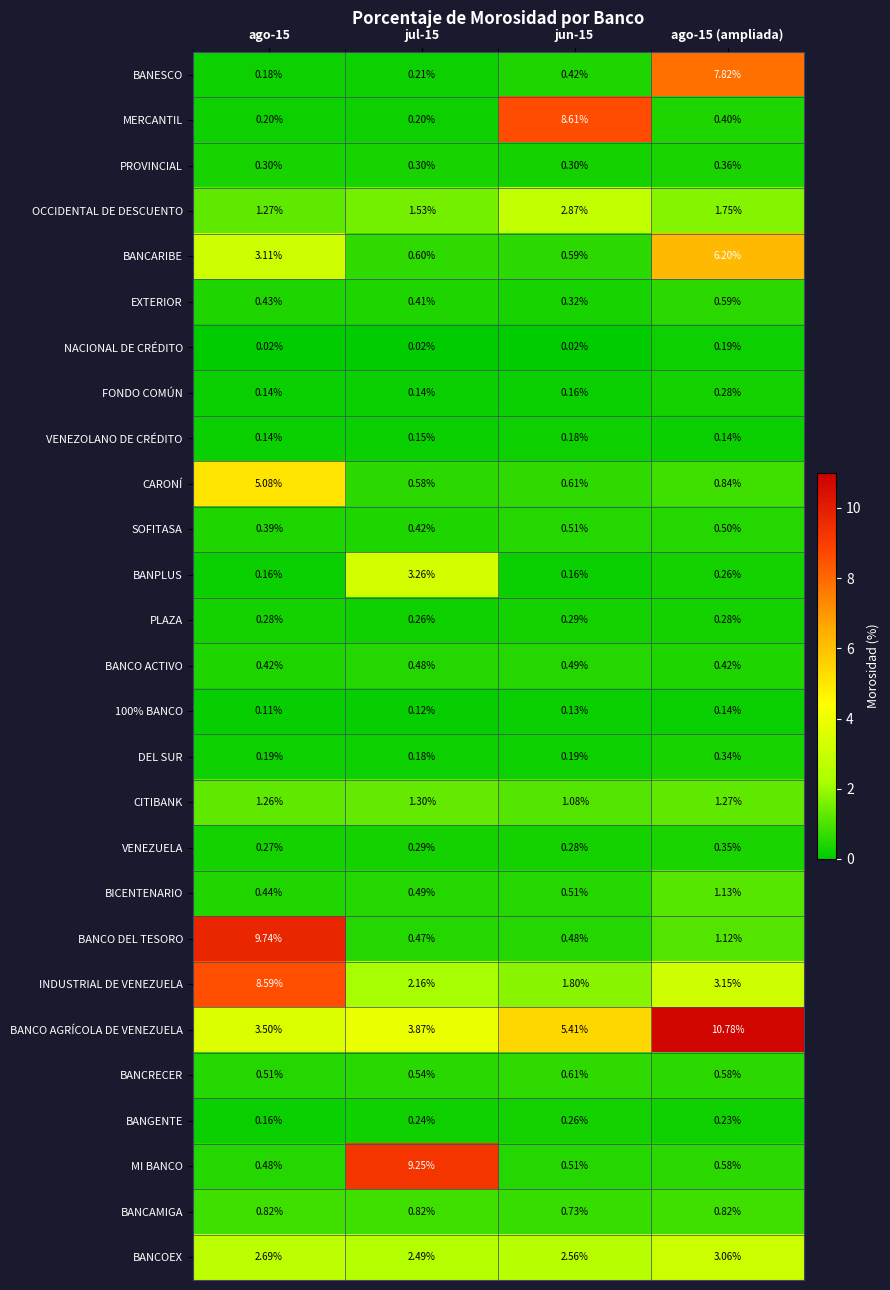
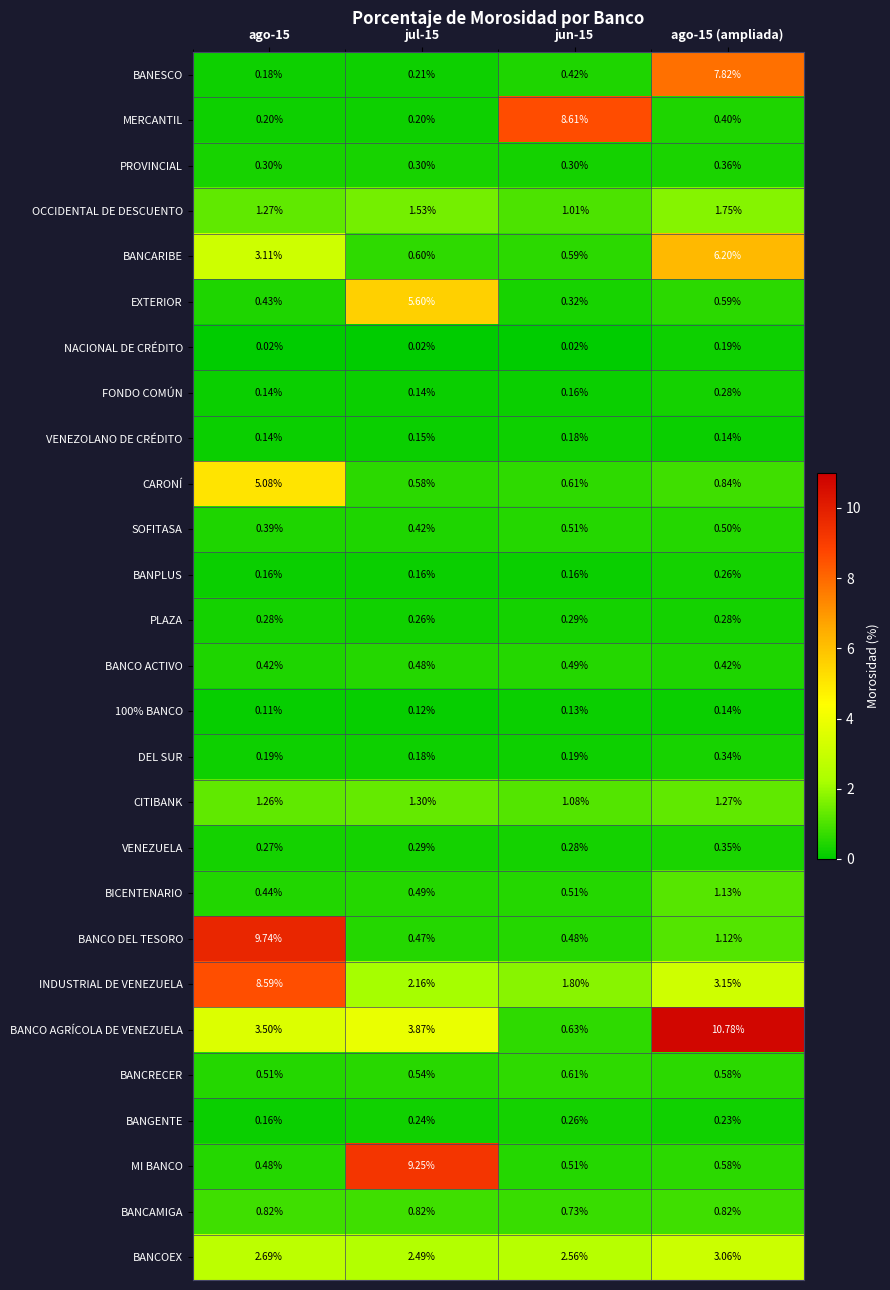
  {
    "BANESCO": {
      "ago-15": "0.18%",
      "jul-15": "0.21%",
      "jun-15": "0.42%",
      "ago-15 (ampliada)": "7.82%"
    },
    "MERCANTIL": {
      "ago-15": "0.20%",
      "jul-15": "0.20%",
      "jun-15": "8.61%",
      "ago-15 (ampliada)": "0.40%"
    },
    "PROVINCIAL": {
      "ago-15": "0.30%",
      "jul-15": "0.30%",
      "jun-15": "0.30%",
      "ago-15 (ampliada)": "0.36%"
    },
    "OCCIDENTAL DE DESCUENTO": {
      "ago-15": "1.27%",
      "jul-15": "1.53%",
-     "jun-15": "2.87%",
+     "jun-15": "1.01%",
      "ago-15 (ampliada)": "1.75%"
    },
    "BANCARIBE": {
      "ago-15": "3.11%",
      "jul-15": "0.60%",
      "jun-15": "0.59%",
      "ago-15 (ampliada)": "6.20%"
    },
    "EXTERIOR": {
      "ago-15": "0.43%",
-     "jul-15": "0.41%",
+     "jul-15": "5.60%",
      "jun-15": "0.32%",
      "ago-15 (ampliada)": "0.59%"
    },
    "NACIONAL DE CRÉDITO": {
      "ago-15": "0.02%",
      "jul-15": "0.02%",
      "jun-15": "0.02%",
      "ago-15 (ampliada)": "0.19%"
    },
    "FONDO COMÚN": {
      "ago-15": "0.14%",
      "jul-15": "0.14%",
      "jun-15": "0.16%",
      "ago-15 (ampliada)": "0.28%"
    },
    "VENEZOLANO DE CRÉDITO": {
      "ago-15": "0.14%",
      "jul-15": "0.15%",
      "jun-15": "0.18%",
      "ago-15 (ampliada)": "0.14%"
    },
    "CARONÍ": {
      "ago-15": "5.08%",
      "jul-15": "0.58%",
      "jun-15": "0.61%",
      "ago-15 (ampliada)": "0.84%"
    },
    "SOFITASA": {
      "ago-15": "0.39%",
      "jul-15": "0.42%",
      "jun-15": "0.51%",
      "ago-15 (ampliada)": "0.50%"
    },
    "BANPLUS": {
      "ago-15": "0.16%",
-     "jul-15": "3.26%",
+     "jul-15": "0.16%",
      "jun-15": "0.16%",
      "ago-15 (ampliada)": "0.26%"
    },
    "PLAZA": {
      "ago-15": "0.28%",
      "jul-15": "0.26%",
      "jun-15": "0.29%",
      "ago-15 (ampliada)": "0.28%"
    },
    "BANCO ACTIVO": {
      "ago-15": "0.42%",
      "jul-15": "0.48%",
      "jun-15": "0.49%",
      "ago-15 (ampliada)": "0.42%"
    },
    "100% BANCO": {
      "ago-15": "0.11%",
      "jul-15": "0.12%",
      "jun-15": "0.13%",
      "ago-15 (ampliada)": "0.14%"
    },
    "DEL SUR": {
      "ago-15": "0.19%",
      "jul-15": "0.18%",
      "jun-15": "0.19%",
      "ago-15 (ampliada)": "0.34%"
    },
    "CITIBANK": {
      "ago-15": "1.26%",
      "jul-15": "1.30%",
      "jun-15": "1.08%",
      "ago-15 (ampliada)": "1.27%"
    },
    "VENEZUELA": {
      "ago-15": "0.27%",
      "jul-15": "0.29%",
      "jun-15": "0.28%",
      "ago-15 (ampliada)": "0.35%"
    },
    "BICENTENARIO": {
      "ago-15": "0.44%",
      "jul-15": "0.49%",
      "jun-15": "0.51%",
      "ago-15 (ampliada)": "1.13%"
    },
    "BANCO DEL TESORO": {
      "ago-15": "9.74%",
      "jul-15": "0.47%",
      "jun-15": "0.48%",
      "ago-15 (ampliada)": "1.12%"
    },
    "INDUSTRIAL DE VENEZUELA": {
      "ago-15": "8.59%",
      "jul-15": "2.16%",
      "jun-15": "1.80%",
      "ago-15 (ampliada)": "3.15%"
    },
    "BANCO AGRÍCOLA DE VENEZUELA": {
      "ago-15": "3.50%",
      "jul-15": "3.87%",
-     "jun-15": "5.41%",
+     "jun-15": "0.63%",
      "ago-15 (ampliada)": "10.78%"
    },
    "BANCRECER": {
      "ago-15": "0.51%",
      "jul-15": "0.54%",
      "jun-15": "0.61%",
      "ago-15 (ampliada)": "0.58%"
    },
    "BANGENTE": {
      "ago-15": "0.16%",
      "jul-15": "0.24%",
      "jun-15": "0.26%",
      "ago-15 (ampliada)": "0.23%"
    },
    "MI BANCO": {
      "ago-15": "0.48%",
      "jul-15": "9.25%",
      "jun-15": "0.51%",
      "ago-15 (ampliada)": "0.58%"
    },
    "BANCAMIGA": {
      "ago-15": "0.82%",
      "jul-15": "0.82%",
      "jun-15": "0.73%",
      "ago-15 (ampliada)": "0.82%"
    },
    "BANCOEX": {
      "ago-15": "2.69%",
      "jul-15": "2.49%",
      "jun-15": "2.56%",
      "ago-15 (ampliada)": "3.06%"
    }
  }
